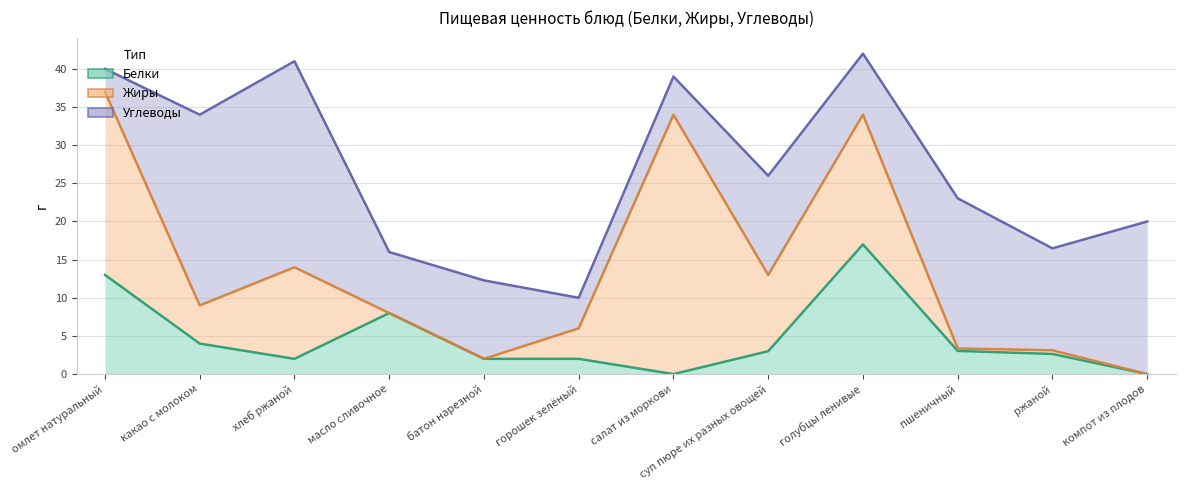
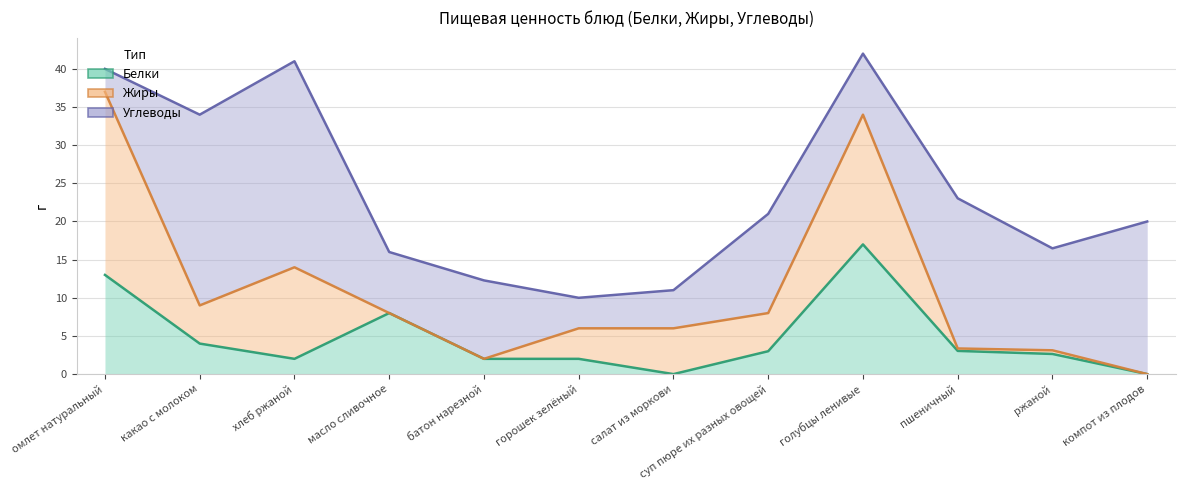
  {
    "Жиры": {
      "омлет натуральный": 24,
      "какао с молоком": 5,
      "хлеб ржаной": 12,
      "горошек зелёный": 4,
-     "салат из моркови": 34,
-     "суп пюре их разных овощей": 10,
+     "салат из моркови": 6,
+     "суп пюре их разных овощей": 5,
      "голубцы ленивые": 17,
      "ржаной": 0
    }
  }
